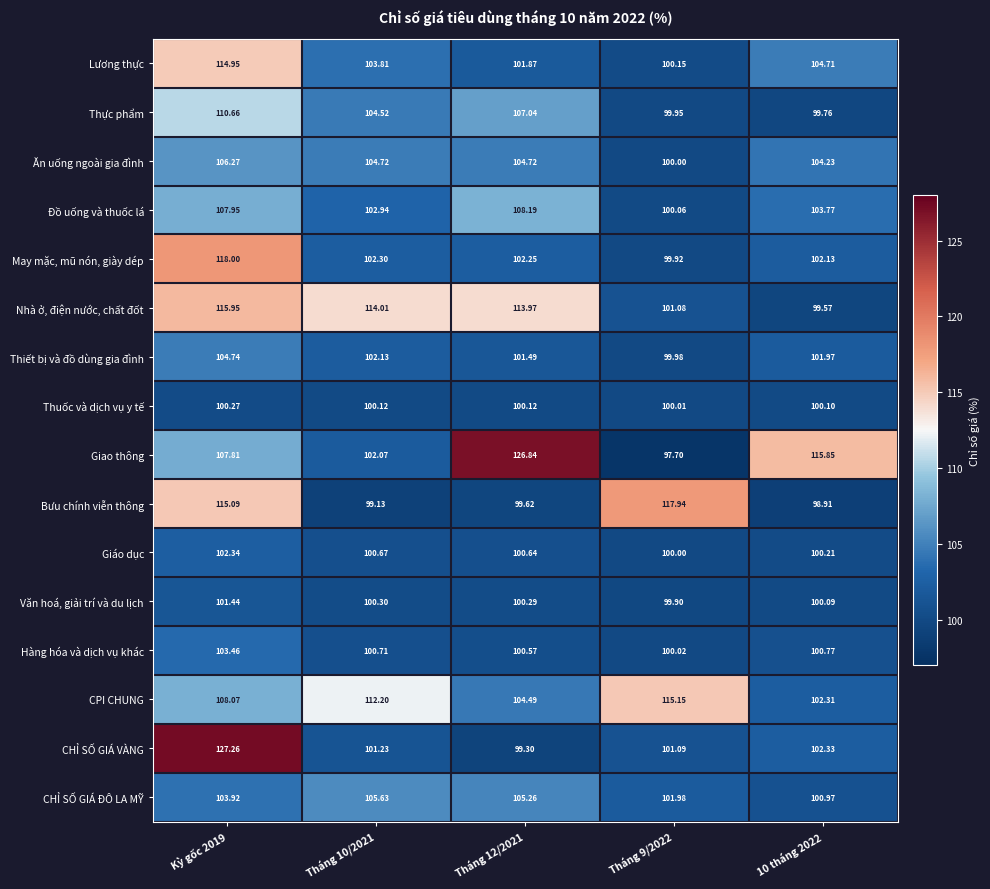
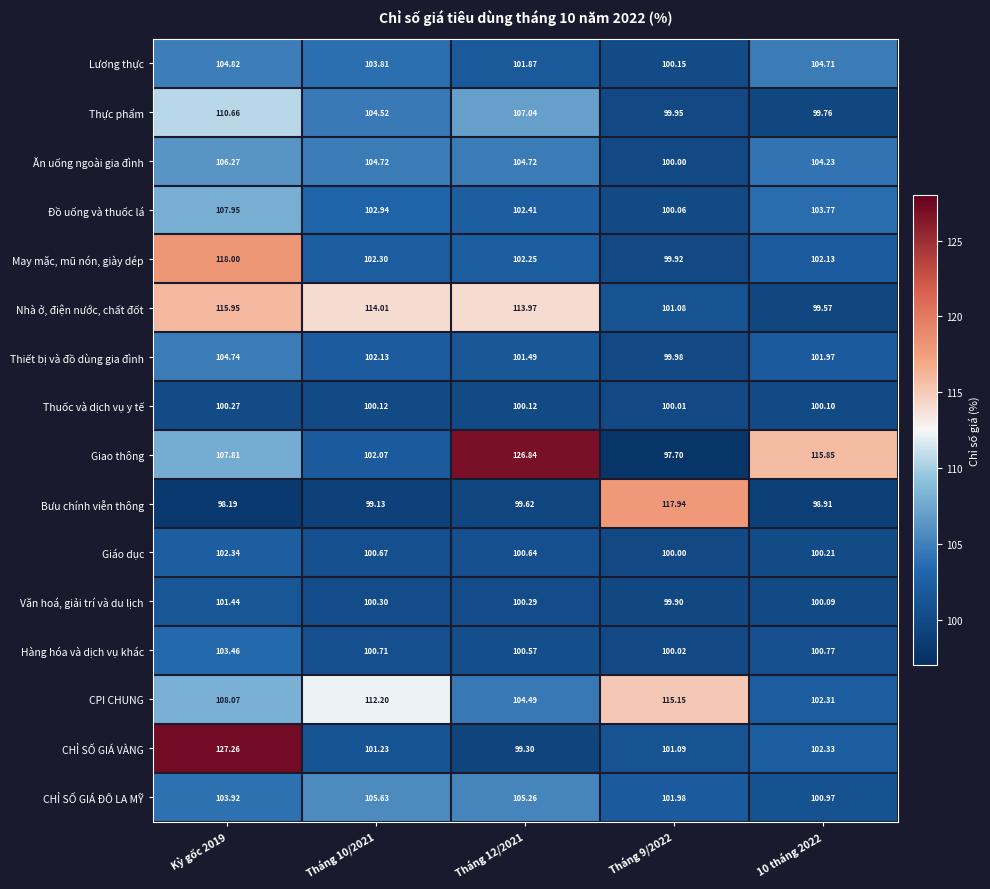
  {
    "Lương thực": {
-     "Kỳ gốc 2019": 114.95,
+     "Kỳ gốc 2019": 104.82,
      "Tháng 10/2021": 103.81,
      "Tháng 12/2021": 101.87,
      "Tháng 9/2022": 100.15,
      "10 tháng 2022": 104.71
    },
    "Thực phẩm": {
      "Kỳ gốc 2019": 110.66,
      "Tháng 10/2021": 104.52,
      "Tháng 12/2021": 107.04,
      "Tháng 9/2022": 99.95,
      "10 tháng 2022": 99.76
    },
    "Ăn uống ngoài gia đình": {
      "Kỳ gốc 2019": 106.27,
      "Tháng 10/2021": 104.72,
      "Tháng 12/2021": 104.72,
      "Tháng 9/2022": 100.00,
      "10 tháng 2022": 104.23
    },
    "Đồ uống và thuốc lá": {
      "Kỳ gốc 2019": 107.95,
      "Tháng 10/2021": 102.94,
-     "Tháng 12/2021": 108.19,
+     "Tháng 12/2021": 102.41,
      "Tháng 9/2022": 100.06,
      "10 tháng 2022": 103.77
    },
    "May mặc, mũ nón, giày dép": {
      "Kỳ gốc 2019": 118.00,
      "Tháng 10/2021": 102.30,
      "Tháng 12/2021": 102.25,
      "Tháng 9/2022": 99.92,
      "10 tháng 2022": 102.13
    },
    "Nhà ở, điện nước, chất đốt": {
      "Kỳ gốc 2019": 115.95,
      "Tháng 10/2021": 114.01,
      "Tháng 12/2021": 113.97,
      "Tháng 9/2022": 101.08,
      "10 tháng 2022": 99.57
    },
    "Thiết bị và đồ dùng gia đình": {
      "Kỳ gốc 2019": 104.74,
      "Tháng 10/2021": 102.13,
      "Tháng 12/2021": 101.49,
      "Tháng 9/2022": 99.98,
      "10 tháng 2022": 101.97
    },
    "Thuốc và dịch vụ y tế": {
      "Kỳ gốc 2019": 100.27,
      "Tháng 10/2021": 100.12,
      "Tháng 12/2021": 100.12,
      "Tháng 9/2022": 100.01,
      "10 tháng 2022": 100.10
    },
    "Giao thông": {
      "Kỳ gốc 2019": 107.81,
      "Tháng 10/2021": 102.07,
      "Tháng 12/2021": 126.84,
      "Tháng 9/2022": 97.70,
      "10 tháng 2022": 115.85
    },
    "Bưu chính viễn thông": {
-     "Kỳ gốc 2019": 115.09,
+     "Kỳ gốc 2019": 98.19,
      "Tháng 10/2021": 99.13,
      "Tháng 12/2021": 99.62,
      "Tháng 9/2022": 117.94,
      "10 tháng 2022": 98.91
    },
    "Giáo dục": {
      "Kỳ gốc 2019": 102.34,
      "Tháng 10/2021": 100.67,
      "Tháng 12/2021": 100.64,
      "Tháng 9/2022": 100.00,
      "10 tháng 2022": 100.21
    },
    "Văn hoá, giải trí và du lịch": {
      "Kỳ gốc 2019": 101.44,
      "Tháng 10/2021": 100.30,
      "Tháng 12/2021": 100.29,
      "Tháng 9/2022": 99.90,
      "10 tháng 2022": 100.09
    },
    "Hàng hóa và dịch vụ khác": {
      "Kỳ gốc 2019": 103.46,
      "Tháng 10/2021": 100.71,
      "Tháng 12/2021": 100.57,
      "Tháng 9/2022": 100.02,
      "10 tháng 2022": 100.77
    },
    "CPI CHUNG": {
      "Kỳ gốc 2019": 108.07,
      "Tháng 10/2021": 112.20,
      "Tháng 12/2021": 104.49,
      "Tháng 9/2022": 115.15,
      "10 tháng 2022": 102.31
    },
    "CHỈ SỐ GIÁ VÀNG": {
      "Kỳ gốc 2019": 127.26,
      "Tháng 10/2021": 101.23,
      "Tháng 12/2021": 99.30,
      "Tháng 9/2022": 101.09,
      "10 tháng 2022": 102.33
    },
    "CHỈ SỐ GIÁ ĐÔ LA MỸ": {
      "Kỳ gốc 2019": 103.92,
      "Tháng 10/2021": 105.63,
      "Tháng 12/2021": 105.26,
      "Tháng 9/2022": 101.98,
      "10 tháng 2022": 100.97
    }
  }
